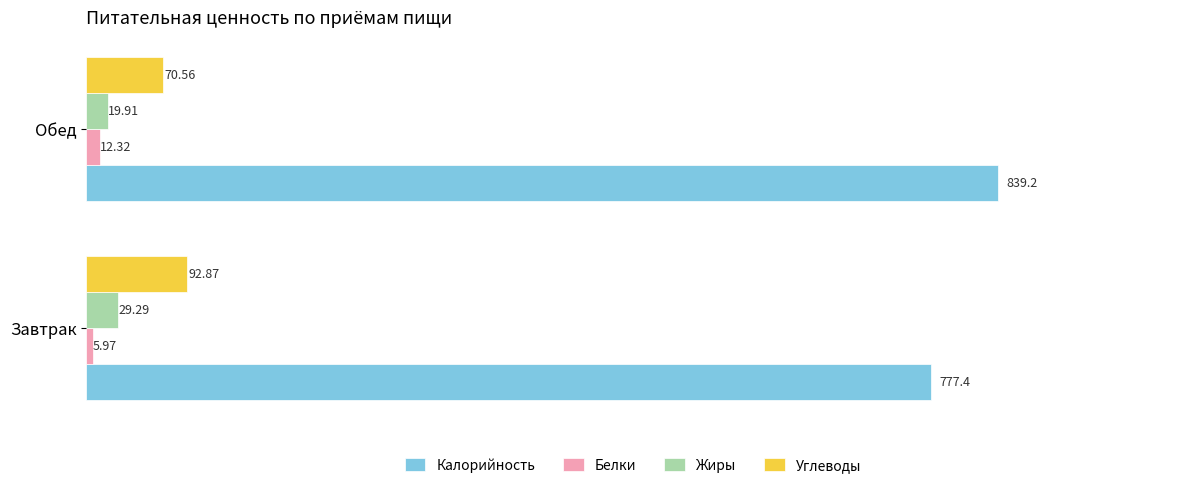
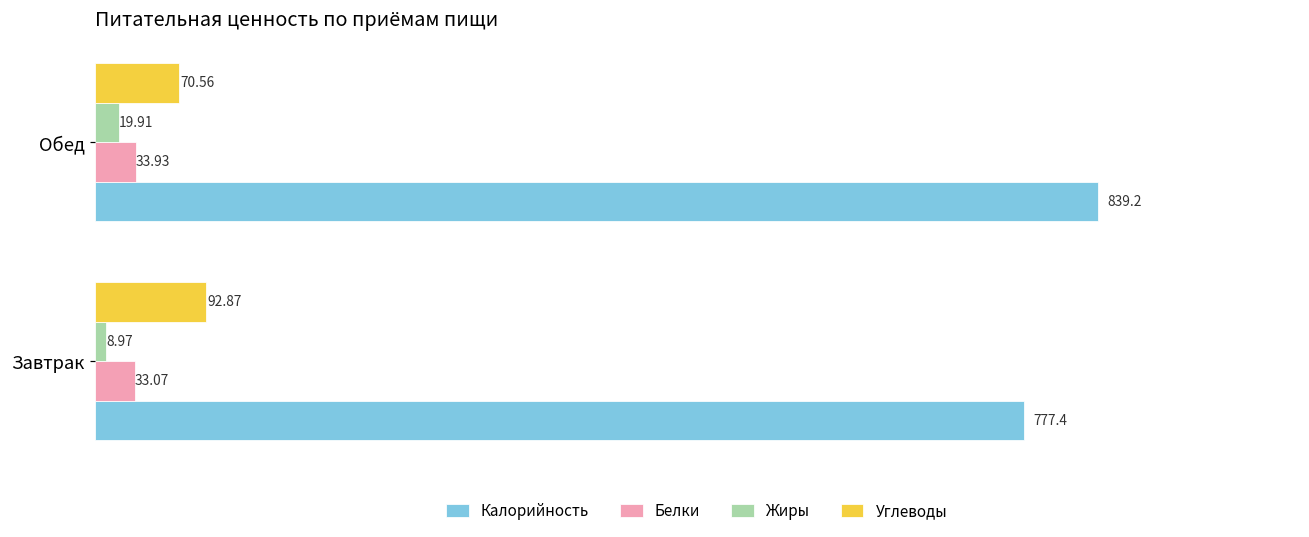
  {
    "Калорийность": {
      "Обед": 839.2,
      "Завтрак": 777.4
    },
    "Белки": {
-     "Обед": 12.32,
-     "Завтрак": 5.97
+     "Обед": 33.93,
+     "Завтрак": 33.07
    },
    "Жиры": {
      "Обед": 19.91,
-     "Завтрак": 29.29
+     "Завтрак": 8.97
    },
    "Углеводы": {
      "Обед": 70.56,
      "Завтрак": 92.87
    }
  }
